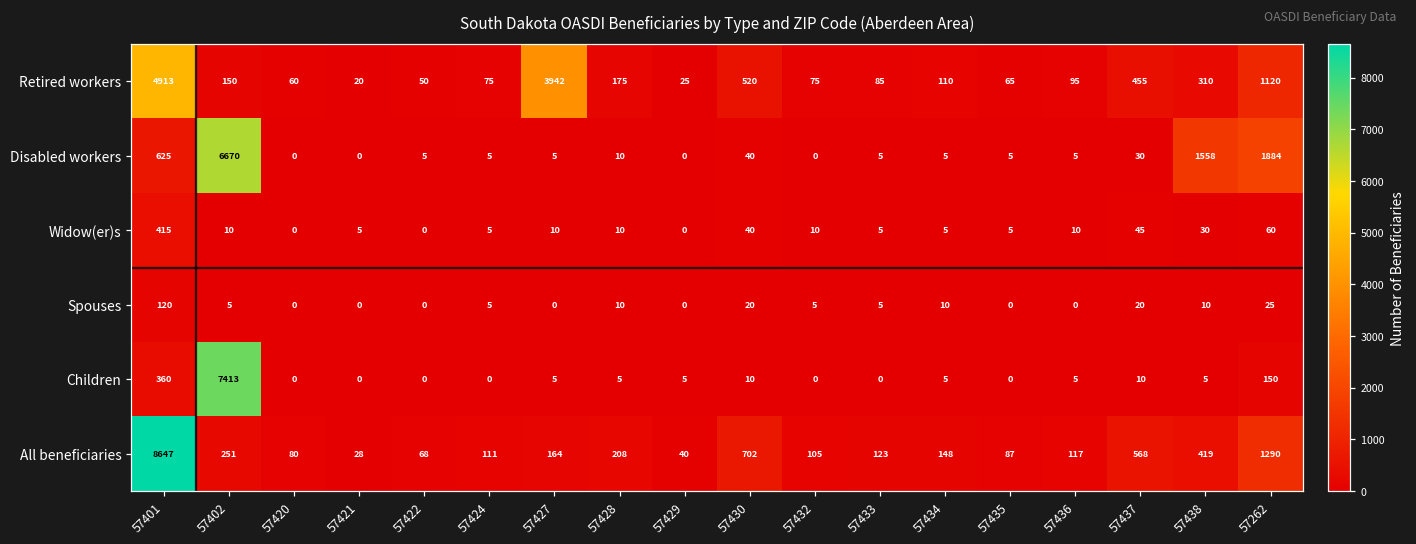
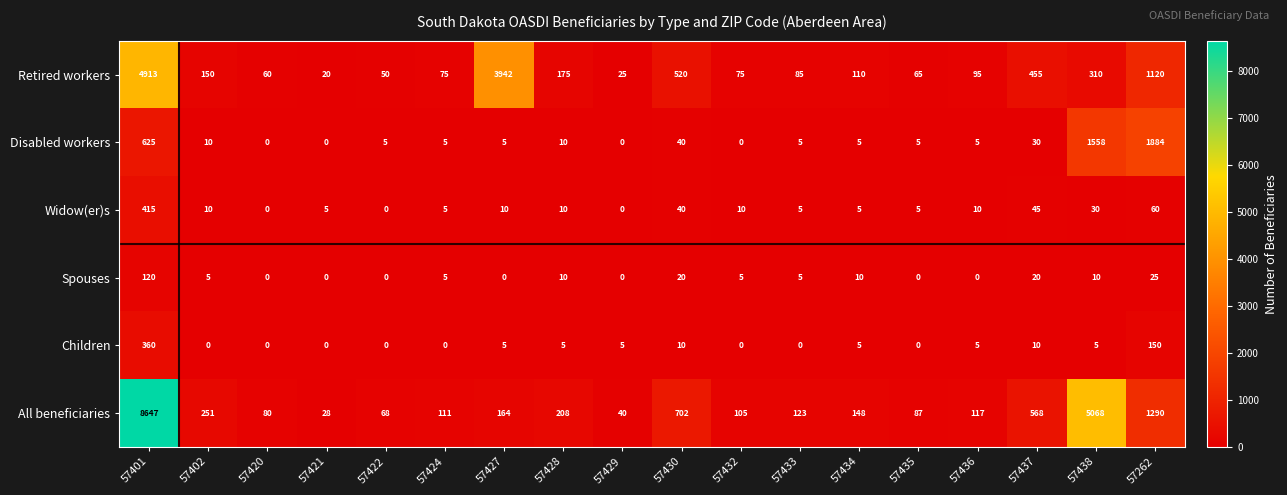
  {
    "Retired workers": {
      "57401": 4913,
      "57402": 150,
      "57420": 60,
      "57421": 20,
      "57422": 50,
      "57424": 75,
      "57427": 3942,
      "57428": 175,
      "57429": 25,
      "57430": 520,
      "57432": 75,
      "57433": 85,
      "57434": 110,
      "57435": 65,
      "57436": 95,
      "57437": 455,
      "57438": 310,
      "57262": 1120
    },
    "Disabled workers": {
      "57401": 625,
-     "57402": 6670,
+     "57402": 10,
      "57420": 0,
      "57421": 0,
      "57422": 5,
      "57424": 5,
      "57427": 5,
      "57428": 10,
      "57429": 0,
      "57430": 40,
      "57432": 0,
      "57433": 5,
      "57434": 5,
      "57435": 5,
      "57436": 5,
      "57437": 30,
      "57438": 1558,
      "57262": 1884
    },
    "Widow(er)s": {
      "57401": 415,
      "57402": 10,
      "57420": 0,
      "57421": 5,
      "57422": 0,
      "57424": 5,
      "57427": 10,
      "57428": 10,
      "57429": 0,
      "57430": 40,
      "57432": 10,
      "57433": 5,
      "57434": 5,
      "57435": 5,
      "57436": 10,
      "57437": 45,
      "57438": 30,
      "57262": 60
    },
    "Spouses": {
      "57401": 120,
      "57402": 5,
      "57420": 0,
      "57421": 0,
      "57422": 0,
      "57424": 5,
      "57427": 0,
      "57428": 10,
      "57429": 0,
      "57430": 20,
      "57432": 5,
      "57433": 5,
      "57434": 10,
      "57435": 0,
      "57436": 0,
      "57437": 20,
      "57438": 10,
      "57262": 25
    },
    "Children": {
      "57401": 360,
-     "57402": 7413,
+     "57402": 0,
      "57420": 0,
      "57421": 0,
      "57422": 0,
      "57424": 0,
      "57427": 5,
      "57428": 5,
      "57429": 5,
      "57430": 10,
      "57432": 0,
      "57433": 0,
      "57434": 5,
      "57435": 0,
      "57436": 5,
      "57437": 10,
      "57438": 5,
      "57262": 150
    },
    "All beneficiaries": {
      "57401": 8647,
      "57402": 251,
      "57420": 80,
      "57421": 28,
      "57422": 68,
      "57424": 111,
      "57427": 164,
      "57428": 208,
      "57429": 40,
      "57430": 702,
      "57432": 105,
      "57433": 123,
      "57434": 148,
      "57435": 87,
      "57436": 117,
      "57437": 568,
-     "57438": 419,
+     "57438": 5068,
      "57262": 1290
    }
  }
